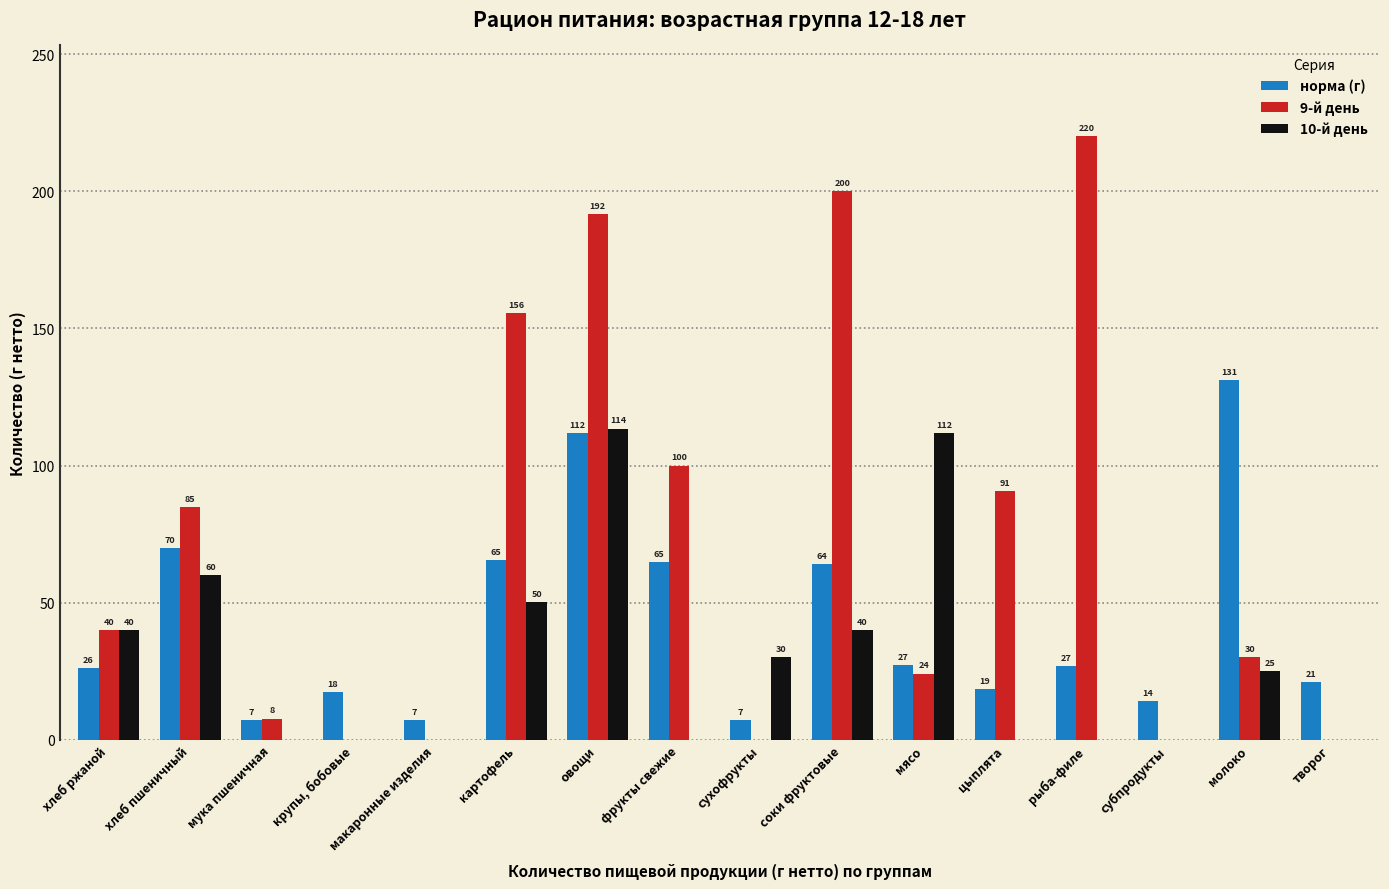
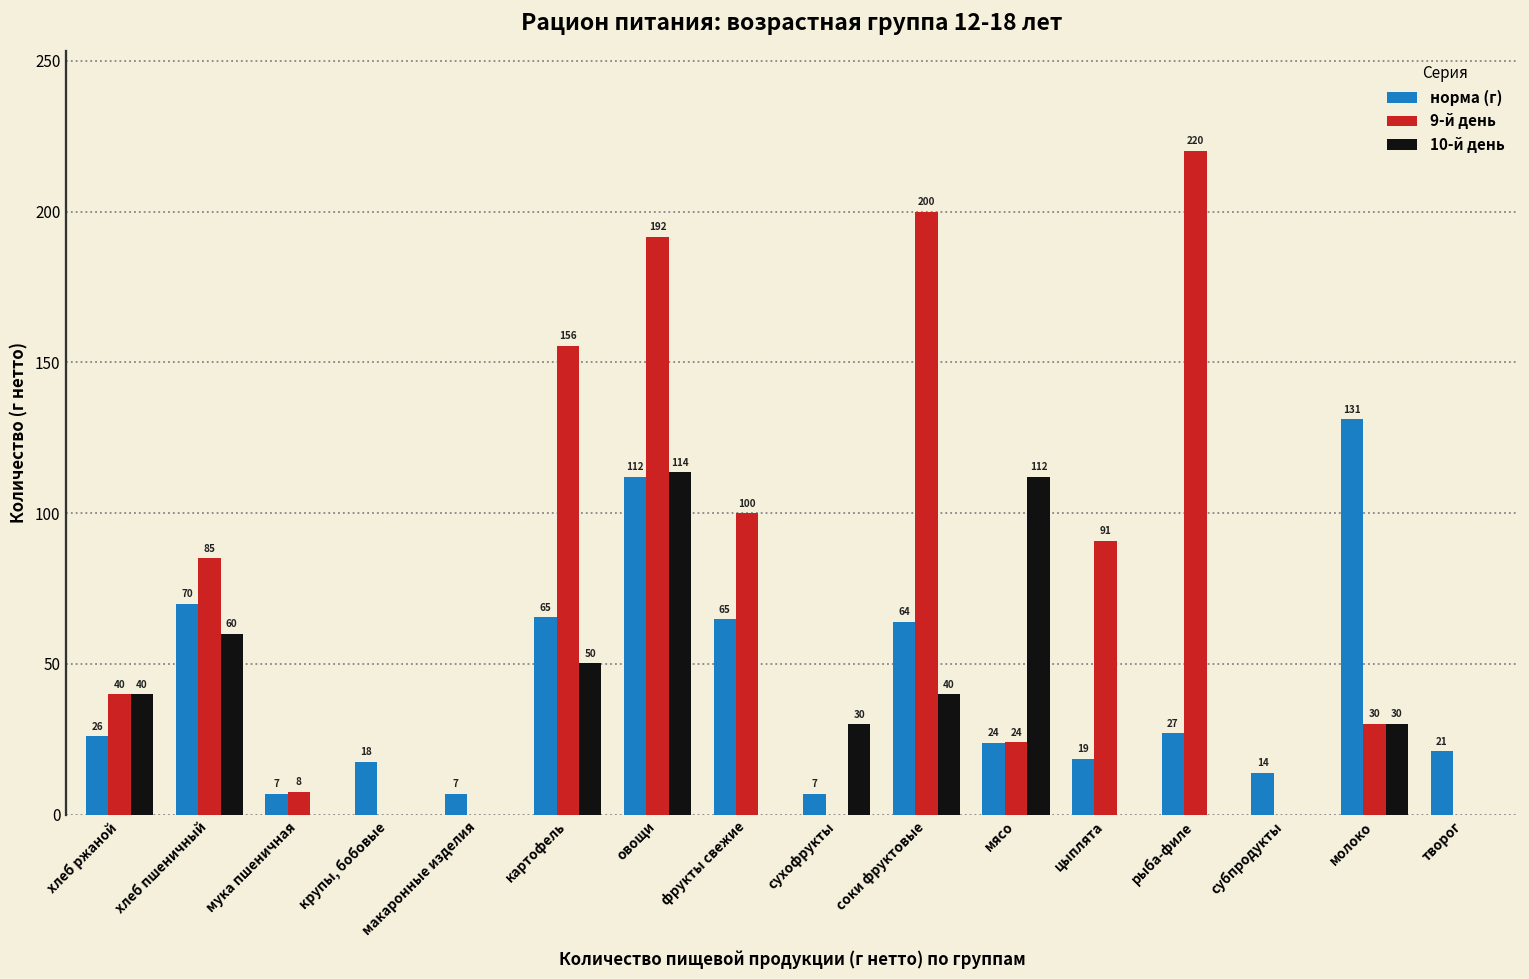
  {
    "норма (г)": {
      "хлеб ржаной": 26,
      "хлеб пшеничный": 70,
      "мука пшеничная": 7,
      "крупы, бобовые": 18,
      "макаронные изделия": 7,
      "картофель": 65,
      "овощи": 112,
      "фрукты свежие": 65,
      "сухофрукты": 7,
      "соки фруктовые": 64,
-     "мясо": 27,
+     "мясо": 24,
      "цыплята": 19,
      "рыба-филе": 27,
      "субпродукты": 14,
      "молоко": 131,
      "творог": 21
    },
    "9-й день": {
      "хлеб ржаной": 40,
      "хлеб пшеничный": 85,
      "мука пшеничная": 8,
      "картофель": 156,
      "овощи": 192,
      "фрукты свежие": 100,
      "соки фруктовые": 200,
      "мясо": 24,
      "цыплята": 91,
      "рыба-филе": 220,
      "молоко": 30
    },
    "10-й день": {
      "хлеб ржаной": 40,
      "хлеб пшеничный": 60,
      "картофель": 50,
      "овощи": 114,
      "сухофрукты": 30,
      "соки фруктовые": 40,
      "мясо": 112,
-     "молоко": 25
+     "молоко": 30
    }
  }
